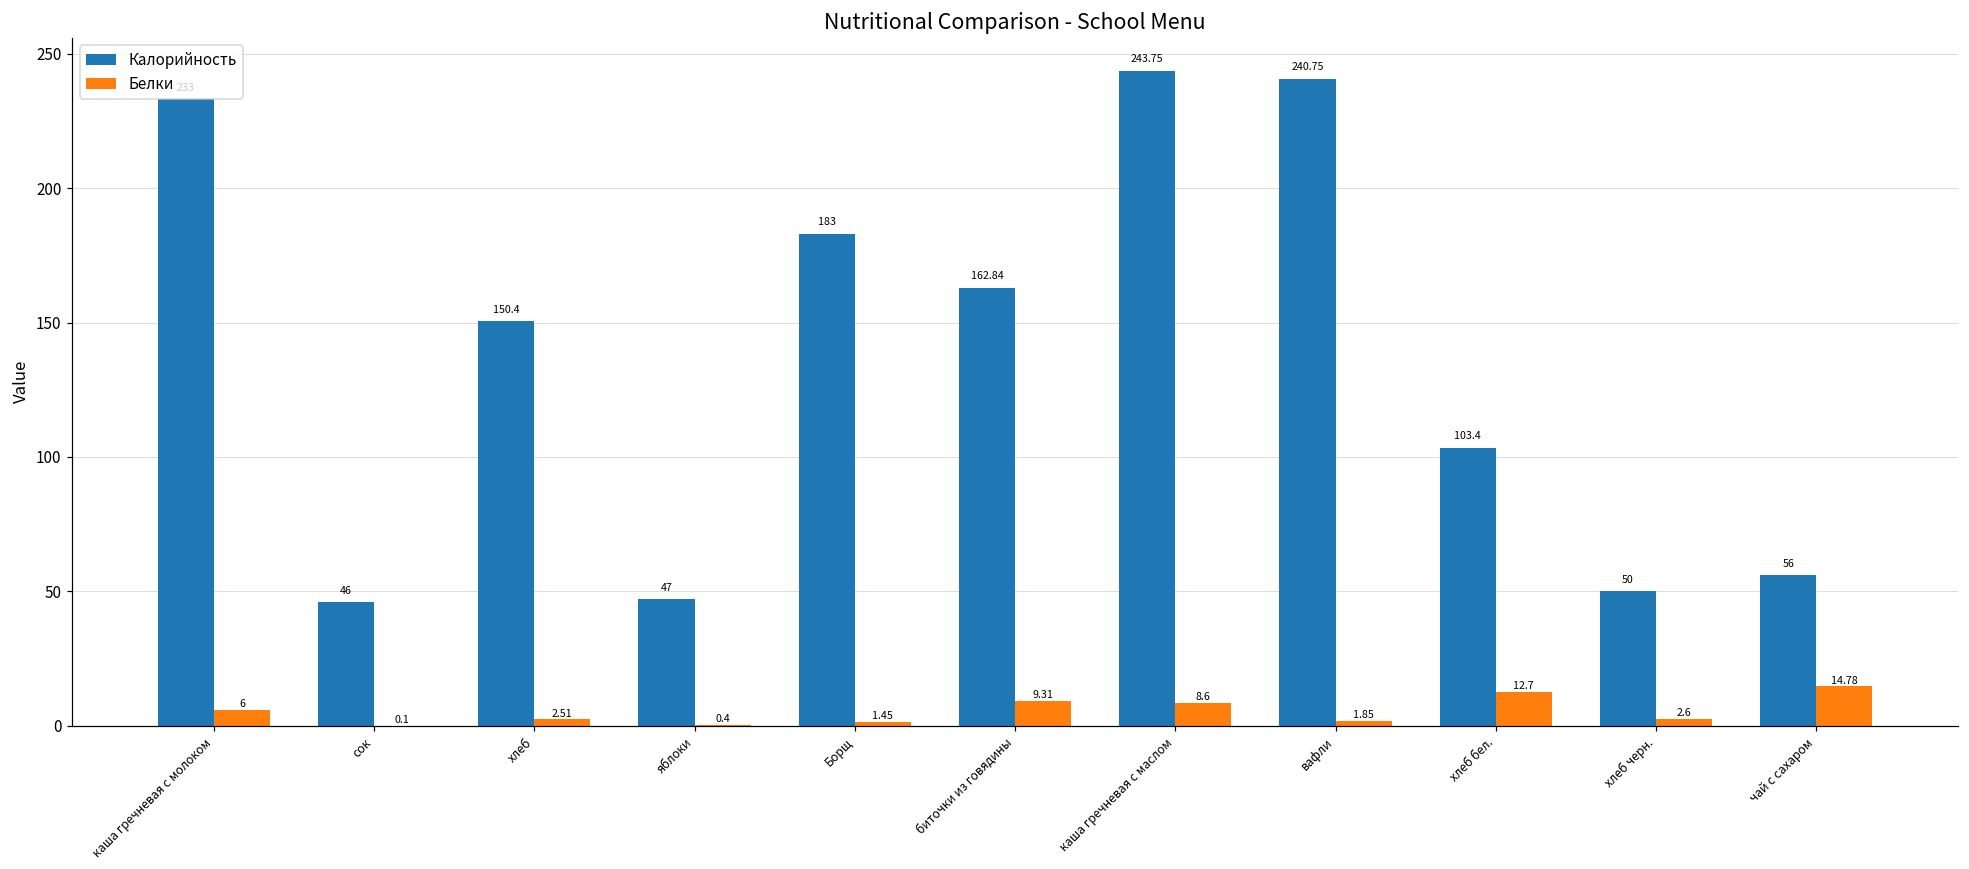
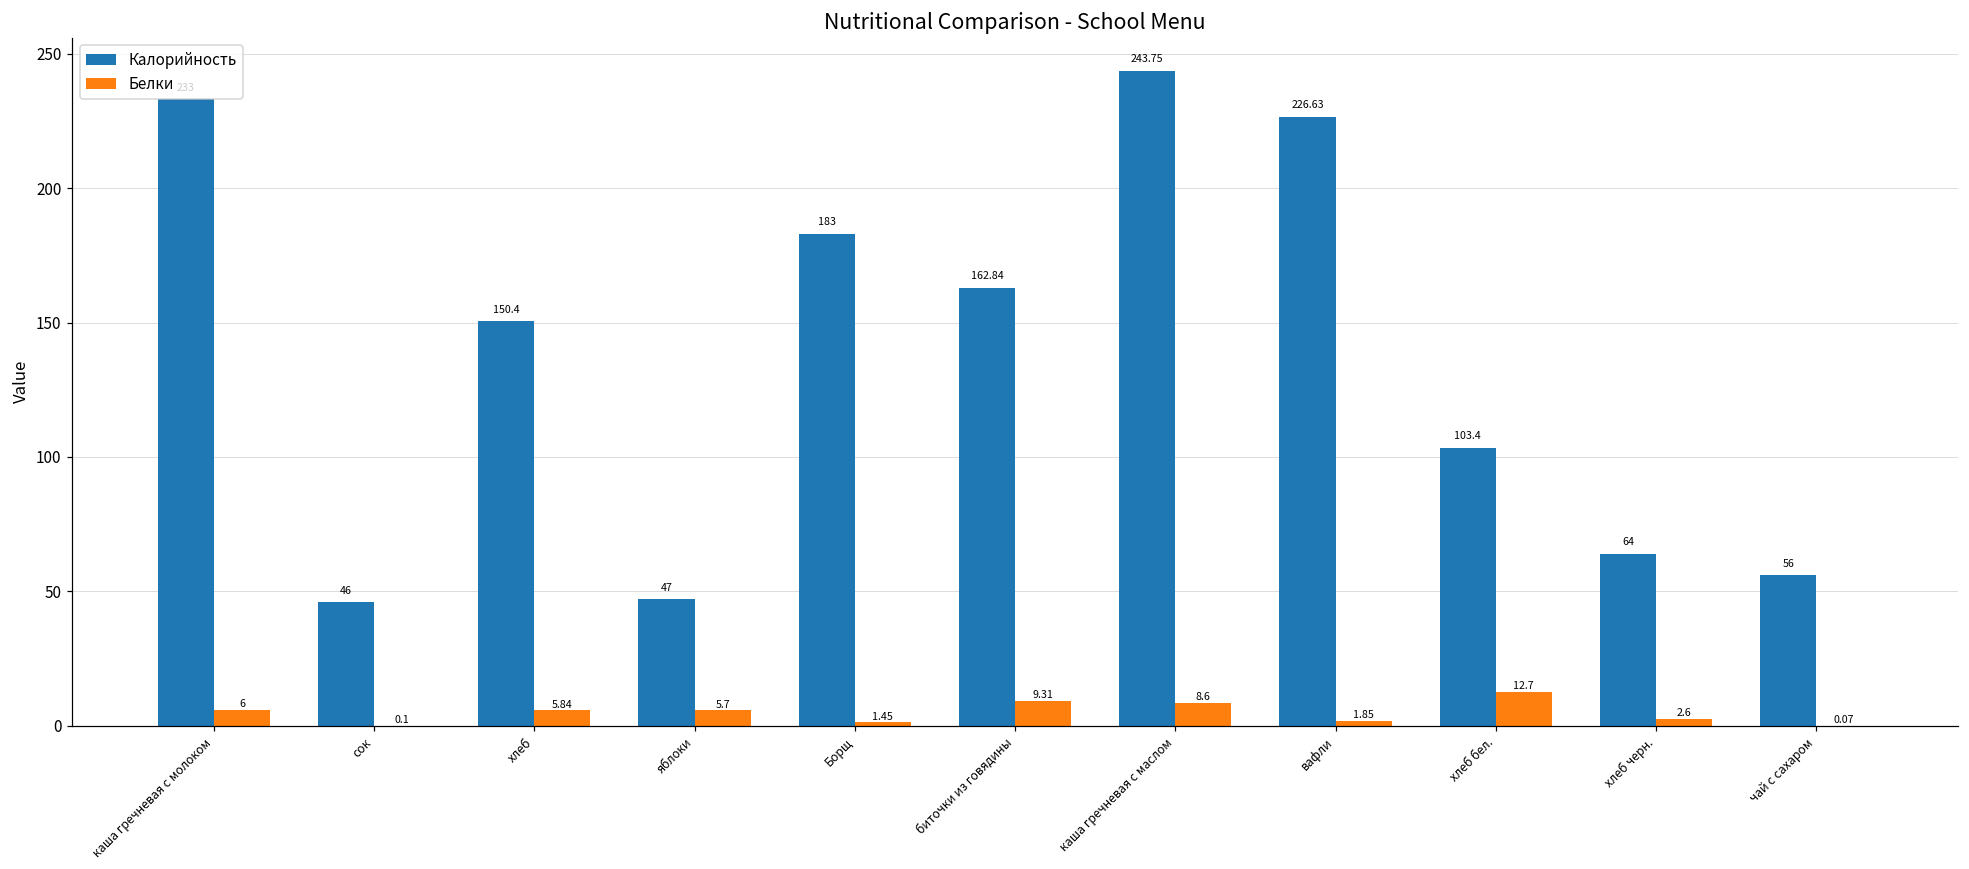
  {
    "Калорийность": {
      "сок": 46,
      "хлеб": 150.4,
      "яблоки": 47,
      "Борщ": 183,
      "биточки из говядины": 162.84,
      "каша гречневая с маслом": 243.75,
-     "вафли": 240.75,
+     "вафли": 226.63,
      "хлеб бел.": 103.4,
-     "хлеб черн.": 50,
+     "хлеб черн.": 64,
      "чай с сахаром": 56
    },
    "Белки": {
      "каша гречневая с молоком": 6,
      "сок": 0.1,
-     "хлеб": 2.51,
-     "яблоки": 0.4,
+     "хлеб": 5.84,
+     "яблоки": 5.7,
      "Борщ": 1.45,
      "биточки из говядины": 9.31,
      "каша гречневая с маслом": 8.6,
      "вафли": 1.85,
      "хлеб бел.": 12.7,
      "хлеб черн.": 2.6,
-     "чай с сахаром": 14.78
+     "чай с сахаром": 0.07
    }
  }
